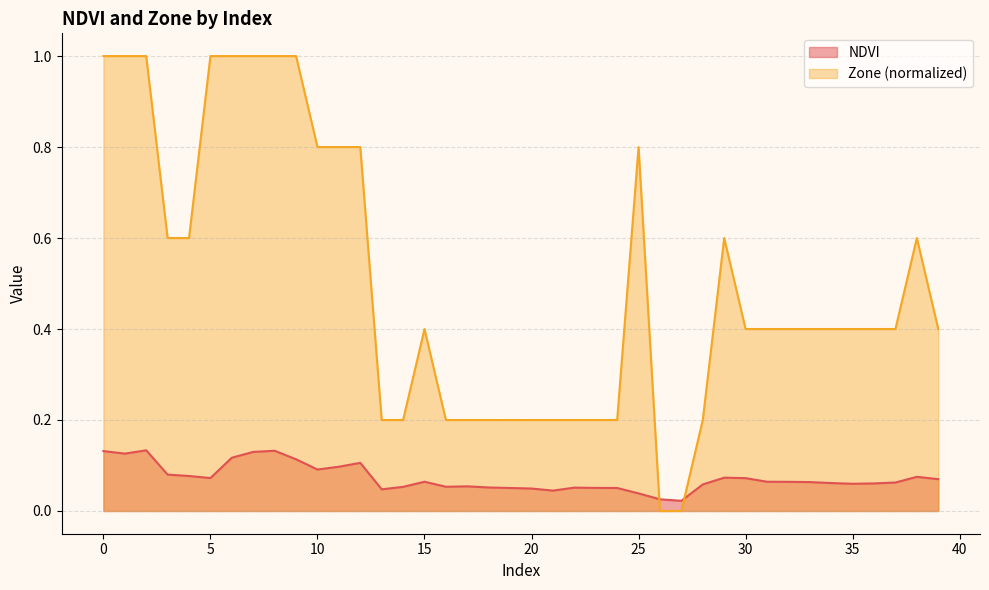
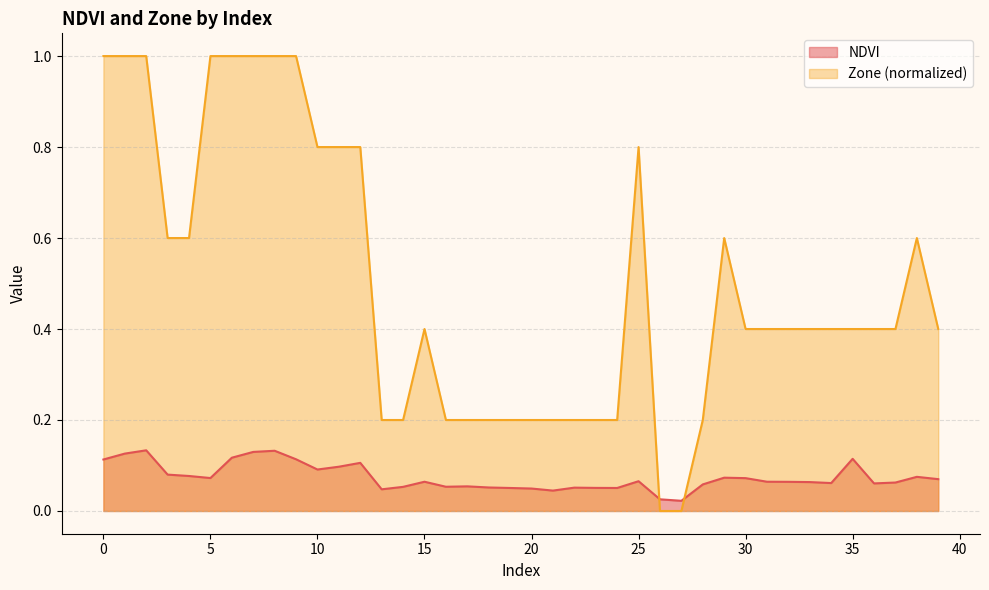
  {
    "NDVI": {
-     "0": 0.13,
+     "0": 0.11,
      "5": 0.07,
      "10": 0.09,
      "15": 0.06,
      "20": 0.05,
-     "25": 0.04,
+     "25": 0.07,
      "30": 0.07,
-     "35": 0.06
+     "35": 0.11
    },
    "Zone (normalized)": {
      "0": 1.00,
      "5": 1.00,
      "10": 0.80,
      "15": 0.40,
      "20": 0.20,
      "25": 0.80,
      "30": 0.40,
      "35": 0.40
    }
  }
